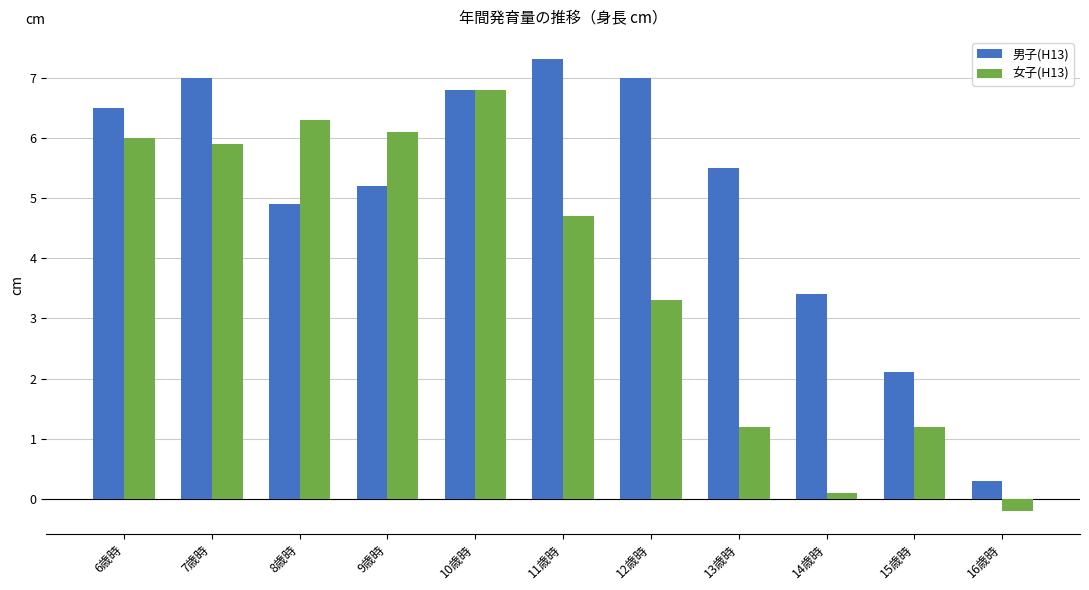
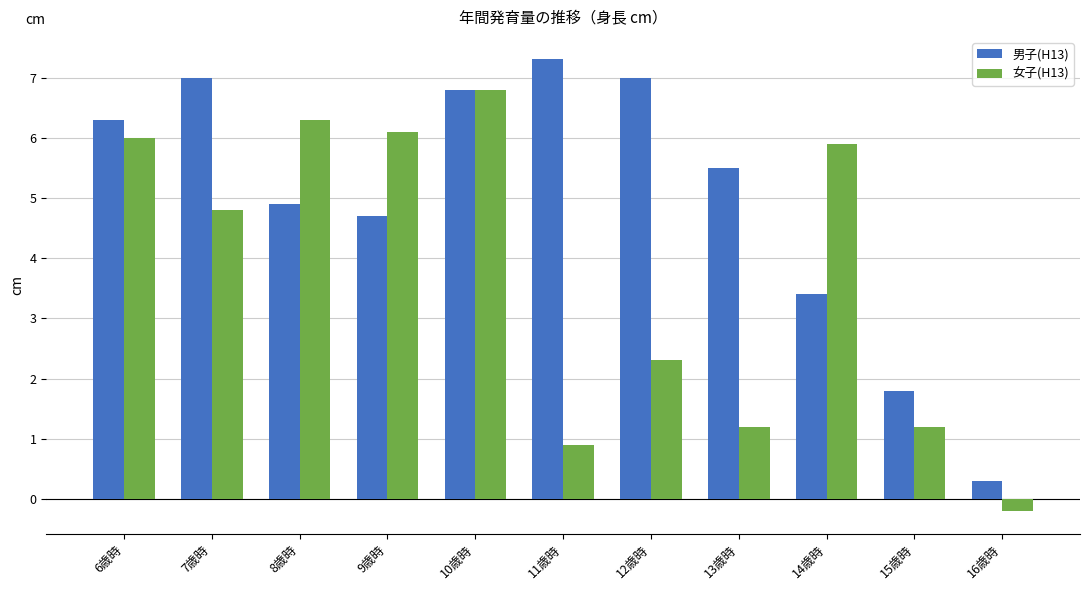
  {
    "男子(H13)": {
-     "6歳時": 6.5,
+     "6歳時": 6.3,
      "7歳時": 7.0,
      "8歳時": 4.9,
-     "9歳時": 5.2,
+     "9歳時": 4.7,
      "10歳時": 6.8,
      "11歳時": 7.3,
      "12歳時": 7.0,
      "13歳時": 5.5,
      "14歳時": 3.4,
-     "15歳時": 2.1,
+     "15歳時": 1.8,
      "16歳時": 0.3
    },
    "女子(H13)": {
      "6歳時": 6.0,
-     "7歳時": 5.9,
+     "7歳時": 4.8,
      "8歳時": 6.3,
      "9歳時": 6.1,
      "10歳時": 6.8,
-     "11歳時": 4.7,
-     "12歳時": 3.3,
+     "11歳時": 0.9,
+     "12歳時": 2.3,
      "13歳時": 1.2,
-     "14歳時": 0.1,
+     "14歳時": 5.9,
      "15歳時": 1.2,
      "16歳時": -0.2
    }
  }
